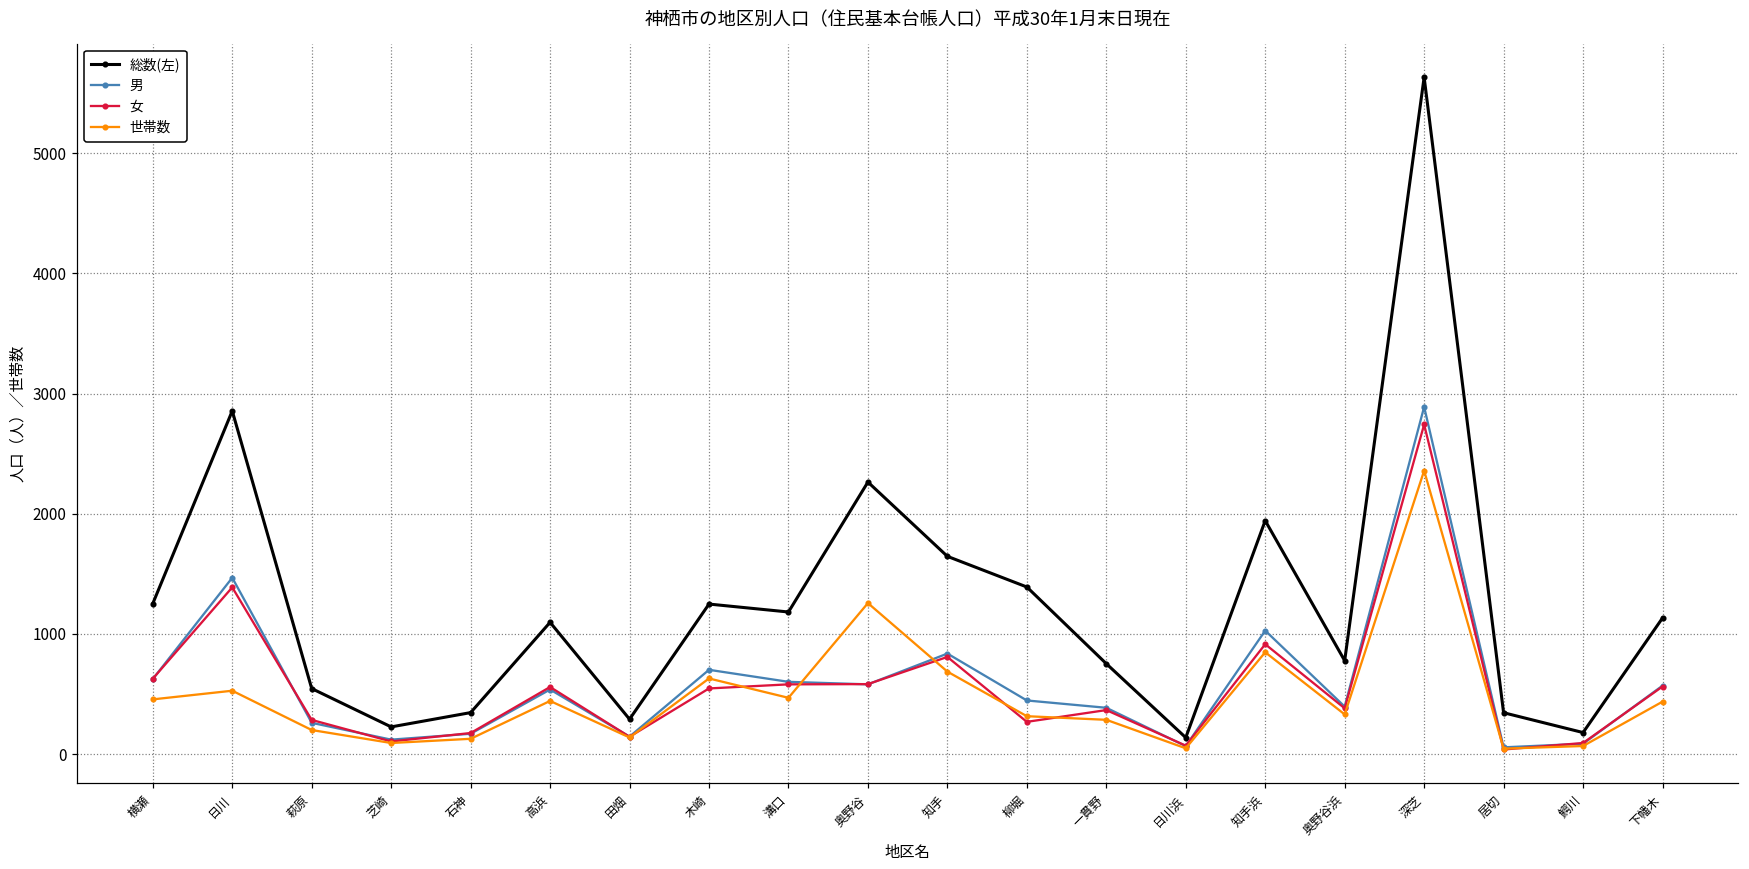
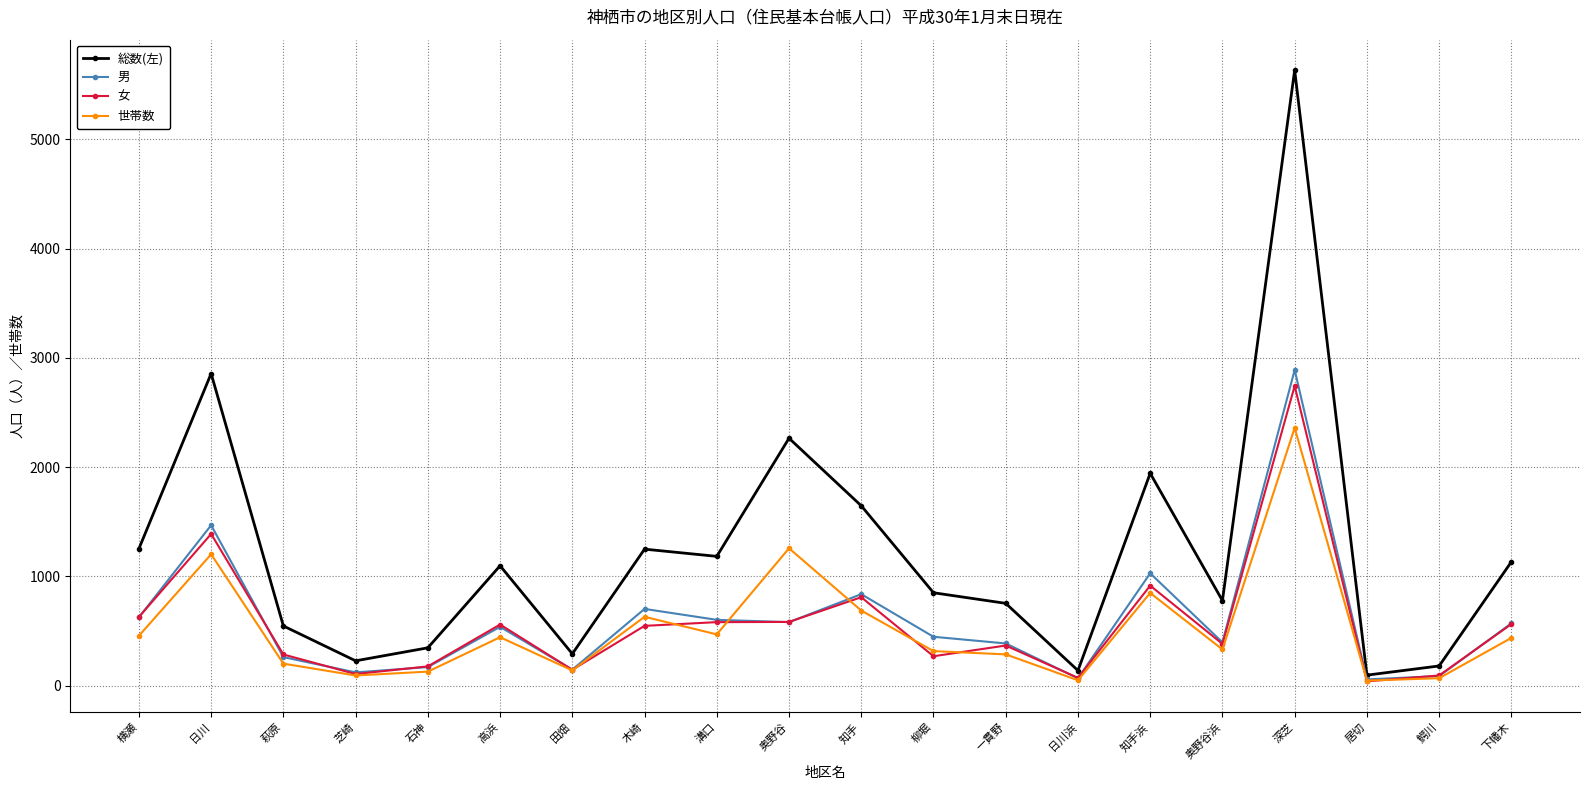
  {
    "総数(左)": {
      "横瀬": 1250,
      "日川": 2860,
      "萩原": 550,
      "芝崎": 230,
      "石神": 350,
      "高浜": 1100,
      "田畑": 290,
      "木崎": 1250,
      "溝口": 1180,
      "奥野谷": 2260,
      "知手": 1650,
-     "柳堀": 1390,
+     "柳堀": 850,
      "一貫野": 750,
      "日川浜": 140,
      "知手浜": 1940,
      "奥野谷浜": 780,
      "深芝": 5630,
-     "居切": 350,
+     "居切": 100,
      "鰐川": 180,
      "下幡木": 1130
    },
    "男": {
      "日川": 1470,
      "萩原": 260,
      "木崎": 700,
      "知手": 840,
      "柳堀": 450,
      "知手浜": 1030,
      "深芝": 2890
    },
    "女": {
      "日川": 1390,
      "萩原": 290,
      "木崎": 550,
      "知手": 810,
      "柳堀": 270,
      "知手浜": 920,
      "深芝": 2740
    },
    "世帯数": {
      "横瀬": 460,
-     "日川": 530,
+     "日川": 1200,
      "萩原": 200,
      "石神": 130,
      "高浜": 440,
      "木崎": 630,
      "溝口": 470,
      "奥野谷": 1260,
      "知手": 690,
      "柳堀": 320,
      "一貫野": 290,
      "知手浜": 850,
      "奥野谷浜": 330,
      "深芝": 2360,
      "下幡木": 440
    }
  }
